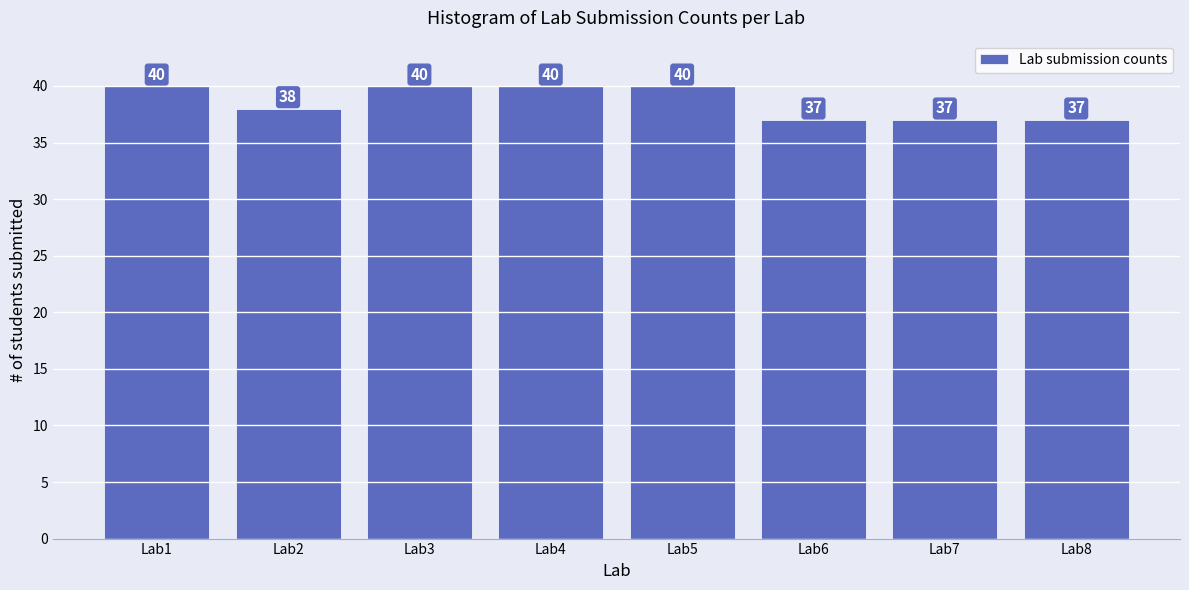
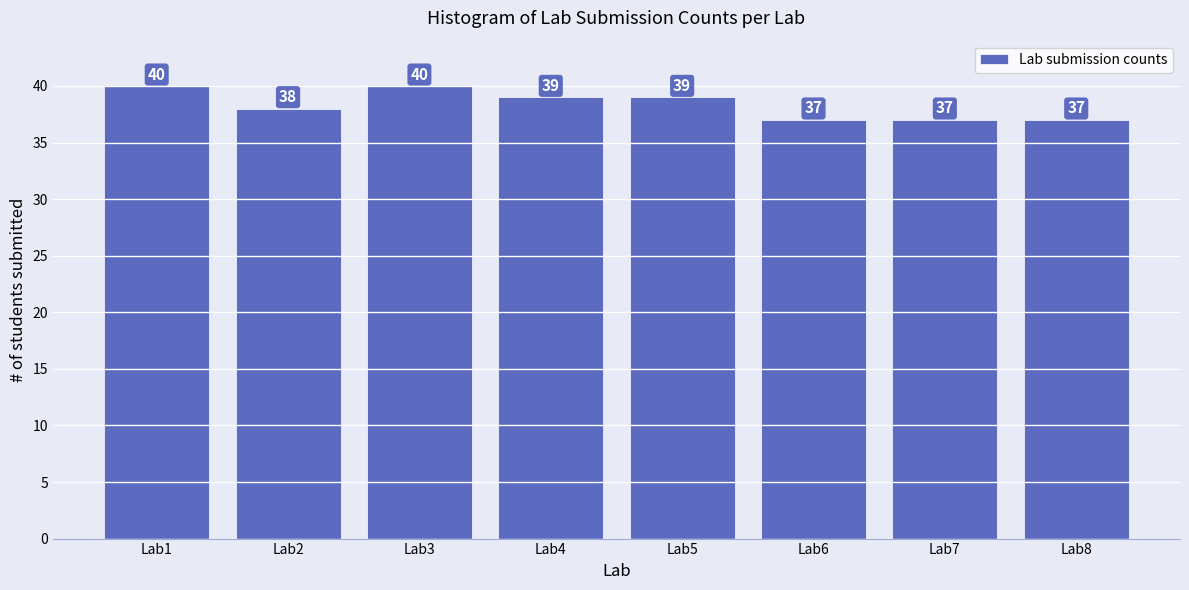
  {
-   "Lab4": 40,
-   "Lab5": 40
+   "Lab4": 39,
+   "Lab5": 39
  }
